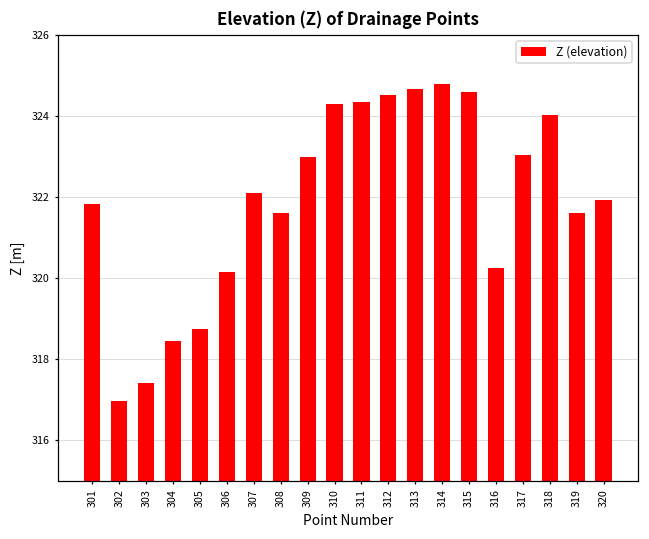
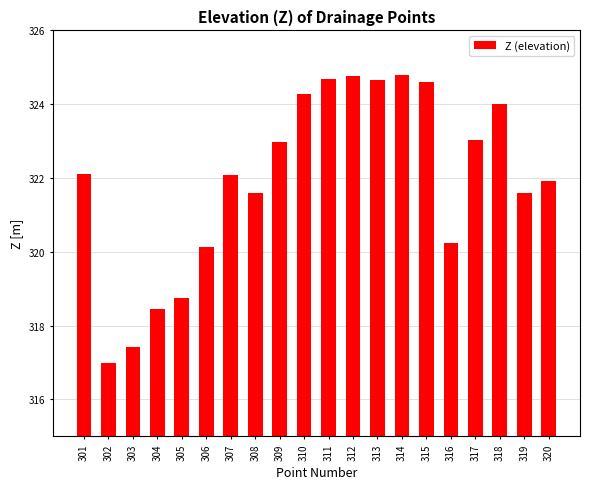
  {
-   "301": 321.8,
+   "301": 322.1,
    "302": 317.0,
    "303": 317.4,
    "304": 318.4,
    "305": 318.8,
    "306": 320.1,
    "307": 322.1,
    "308": 321.6,
    "309": 323.0,
    "310": 324.3,
-   "311": 324.3,
-   "312": 324.5,
+   "311": 324.7,
+   "312": 324.8,
    "313": 324.6,
    "314": 324.8,
    "315": 324.6,
    "316": 320.3,
    "317": 323.0,
    "318": 324.0,
    "319": 321.6,
    "320": 321.9
  }
